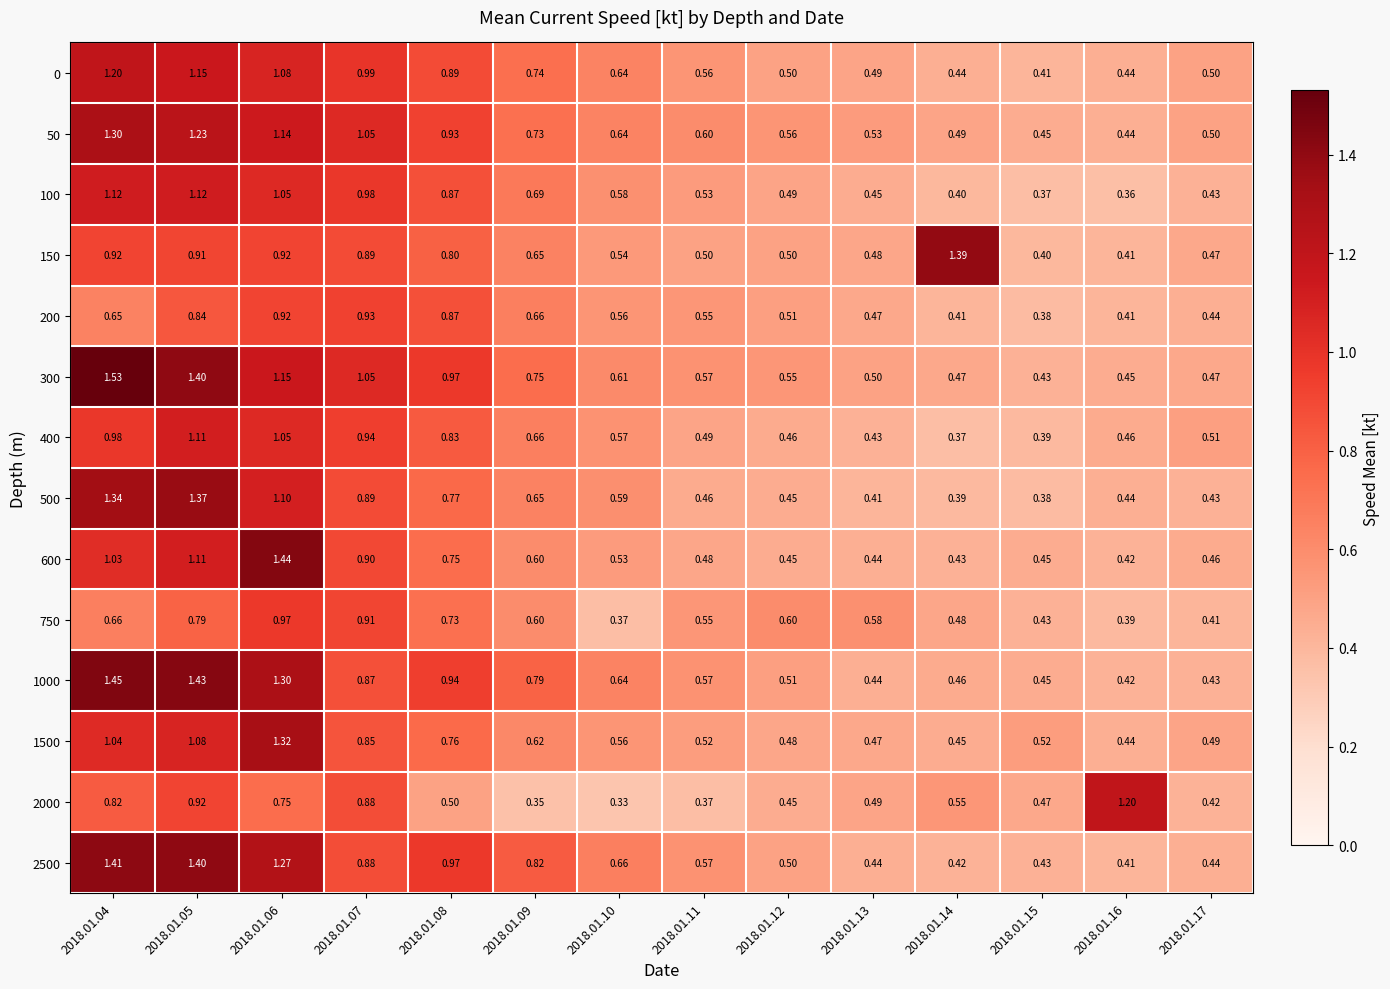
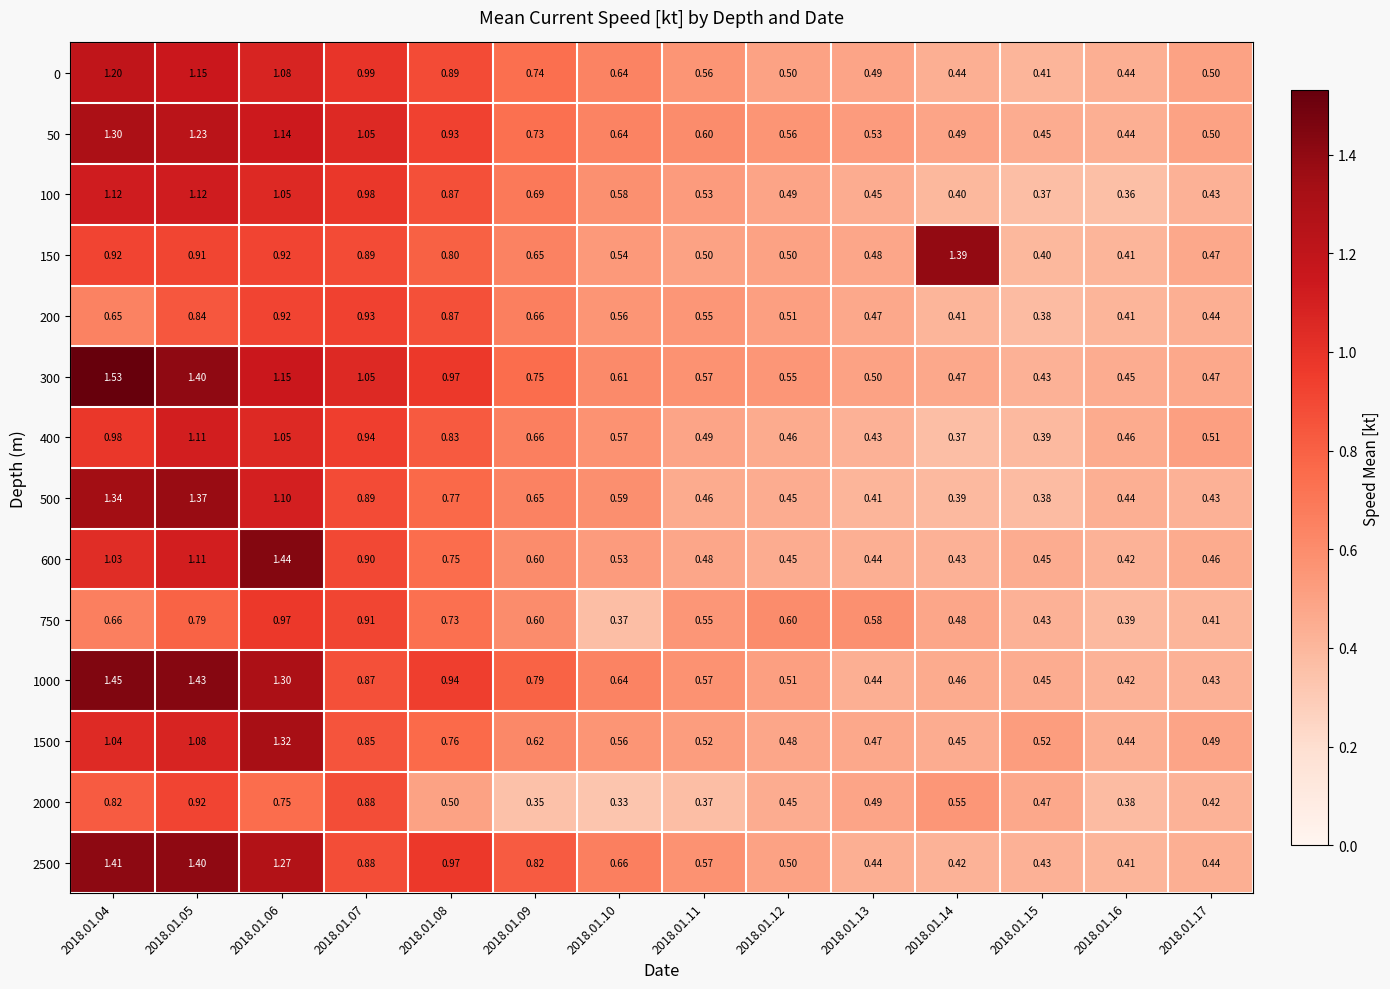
  {
    "0": {
      "2018.01.04": 1.20,
      "2018.01.05": 1.15,
      "2018.01.06": 1.08,
      "2018.01.07": 0.99,
      "2018.01.08": 0.89,
      "2018.01.09": 0.74,
      "2018.01.10": 0.64,
      "2018.01.11": 0.56,
      "2018.01.12": 0.50,
      "2018.01.13": 0.49,
      "2018.01.14": 0.44,
      "2018.01.15": 0.41,
      "2018.01.16": 0.44,
      "2018.01.17": 0.50
    },
    "50": {
      "2018.01.04": 1.30,
      "2018.01.05": 1.23,
      "2018.01.06": 1.14,
      "2018.01.07": 1.05,
      "2018.01.08": 0.93,
      "2018.01.09": 0.73,
      "2018.01.10": 0.64,
      "2018.01.11": 0.60,
      "2018.01.12": 0.56,
      "2018.01.13": 0.53,
      "2018.01.14": 0.49,
      "2018.01.15": 0.45,
      "2018.01.16": 0.44,
      "2018.01.17": 0.50
    },
    "100": {
      "2018.01.04": 1.12,
      "2018.01.05": 1.12,
      "2018.01.06": 1.05,
      "2018.01.07": 0.98,
      "2018.01.08": 0.87,
      "2018.01.09": 0.69,
      "2018.01.10": 0.58,
      "2018.01.11": 0.53,
      "2018.01.12": 0.49,
      "2018.01.13": 0.45,
      "2018.01.14": 0.40,
      "2018.01.15": 0.37,
      "2018.01.16": 0.36,
      "2018.01.17": 0.43
    },
    "150": {
      "2018.01.04": 0.92,
      "2018.01.05": 0.91,
      "2018.01.06": 0.92,
      "2018.01.07": 0.89,
      "2018.01.08": 0.80,
      "2018.01.09": 0.65,
      "2018.01.10": 0.54,
      "2018.01.11": 0.50,
      "2018.01.12": 0.50,
      "2018.01.13": 0.48,
      "2018.01.14": 1.39,
      "2018.01.15": 0.40,
      "2018.01.16": 0.41,
      "2018.01.17": 0.47
    },
    "200": {
      "2018.01.04": 0.65,
      "2018.01.05": 0.84,
      "2018.01.06": 0.92,
      "2018.01.07": 0.93,
      "2018.01.08": 0.87,
      "2018.01.09": 0.66,
      "2018.01.10": 0.56,
      "2018.01.11": 0.55,
      "2018.01.12": 0.51,
      "2018.01.13": 0.47,
      "2018.01.14": 0.41,
      "2018.01.15": 0.38,
      "2018.01.16": 0.41,
      "2018.01.17": 0.44
    },
    "300": {
      "2018.01.04": 1.53,
      "2018.01.05": 1.40,
      "2018.01.06": 1.15,
      "2018.01.07": 1.05,
      "2018.01.08": 0.97,
      "2018.01.09": 0.75,
      "2018.01.10": 0.61,
      "2018.01.11": 0.57,
      "2018.01.12": 0.55,
      "2018.01.13": 0.50,
      "2018.01.14": 0.47,
      "2018.01.15": 0.43,
      "2018.01.16": 0.45,
      "2018.01.17": 0.47
    },
    "400": {
      "2018.01.04": 0.98,
      "2018.01.05": 1.11,
      "2018.01.06": 1.05,
      "2018.01.07": 0.94,
      "2018.01.08": 0.83,
      "2018.01.09": 0.66,
      "2018.01.10": 0.57,
      "2018.01.11": 0.49,
      "2018.01.12": 0.46,
      "2018.01.13": 0.43,
      "2018.01.14": 0.37,
      "2018.01.15": 0.39,
      "2018.01.16": 0.46,
      "2018.01.17": 0.51
    },
    "500": {
      "2018.01.04": 1.34,
      "2018.01.05": 1.37,
      "2018.01.06": 1.10,
      "2018.01.07": 0.89,
      "2018.01.08": 0.77,
      "2018.01.09": 0.65,
      "2018.01.10": 0.59,
      "2018.01.11": 0.46,
      "2018.01.12": 0.45,
      "2018.01.13": 0.41,
      "2018.01.14": 0.39,
      "2018.01.15": 0.38,
      "2018.01.16": 0.44,
      "2018.01.17": 0.43
    },
    "600": {
      "2018.01.04": 1.03,
      "2018.01.05": 1.11,
      "2018.01.06": 1.44,
      "2018.01.07": 0.90,
      "2018.01.08": 0.75,
      "2018.01.09": 0.60,
      "2018.01.10": 0.53,
      "2018.01.11": 0.48,
      "2018.01.12": 0.45,
      "2018.01.13": 0.44,
      "2018.01.14": 0.43,
      "2018.01.15": 0.45,
      "2018.01.16": 0.42,
      "2018.01.17": 0.46
    },
    "750": {
      "2018.01.04": 0.66,
      "2018.01.05": 0.79,
      "2018.01.06": 0.97,
      "2018.01.07": 0.91,
      "2018.01.08": 0.73,
      "2018.01.09": 0.60,
      "2018.01.10": 0.37,
      "2018.01.11": 0.55,
      "2018.01.12": 0.60,
      "2018.01.13": 0.58,
      "2018.01.14": 0.48,
      "2018.01.15": 0.43,
      "2018.01.16": 0.39,
      "2018.01.17": 0.41
    },
    "1000": {
      "2018.01.04": 1.45,
      "2018.01.05": 1.43,
      "2018.01.06": 1.30,
      "2018.01.07": 0.87,
      "2018.01.08": 0.94,
      "2018.01.09": 0.79,
      "2018.01.10": 0.64,
      "2018.01.11": 0.57,
      "2018.01.12": 0.51,
      "2018.01.13": 0.44,
      "2018.01.14": 0.46,
      "2018.01.15": 0.45,
      "2018.01.16": 0.42,
      "2018.01.17": 0.43
    },
    "1500": {
      "2018.01.04": 1.04,
      "2018.01.05": 1.08,
      "2018.01.06": 1.32,
      "2018.01.07": 0.85,
      "2018.01.08": 0.76,
      "2018.01.09": 0.62,
      "2018.01.10": 0.56,
      "2018.01.11": 0.52,
      "2018.01.12": 0.48,
      "2018.01.13": 0.47,
      "2018.01.14": 0.45,
      "2018.01.15": 0.52,
      "2018.01.16": 0.44,
      "2018.01.17": 0.49
    },
    "2000": {
      "2018.01.04": 0.82,
      "2018.01.05": 0.92,
      "2018.01.06": 0.75,
      "2018.01.07": 0.88,
      "2018.01.08": 0.50,
      "2018.01.09": 0.35,
      "2018.01.10": 0.33,
      "2018.01.11": 0.37,
      "2018.01.12": 0.45,
      "2018.01.13": 0.49,
      "2018.01.14": 0.55,
      "2018.01.15": 0.47,
-     "2018.01.16": 1.20,
+     "2018.01.16": 0.38,
      "2018.01.17": 0.42
    },
    "2500": {
      "2018.01.04": 1.41,
      "2018.01.05": 1.40,
      "2018.01.06": 1.27,
      "2018.01.07": 0.88,
      "2018.01.08": 0.97,
      "2018.01.09": 0.82,
      "2018.01.10": 0.66,
      "2018.01.11": 0.57,
      "2018.01.12": 0.50,
      "2018.01.13": 0.44,
      "2018.01.14": 0.42,
      "2018.01.15": 0.43,
      "2018.01.16": 0.41,
      "2018.01.17": 0.44
    }
  }
